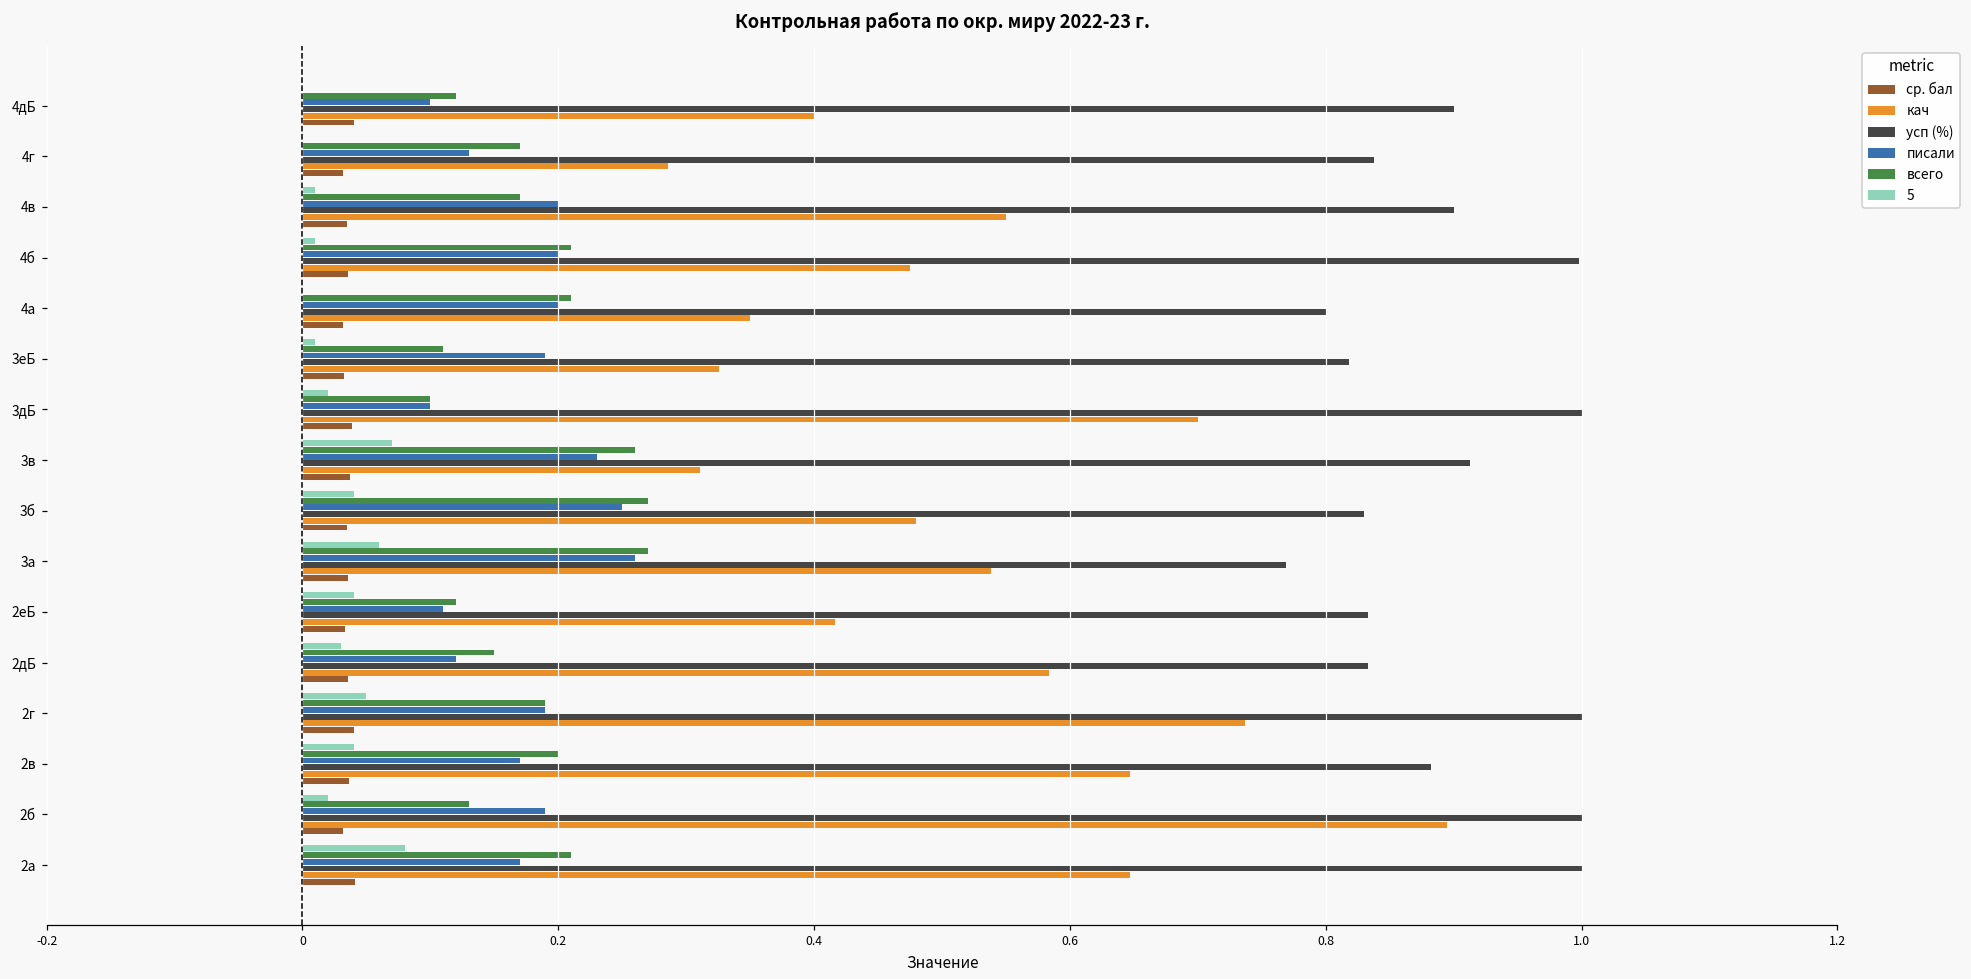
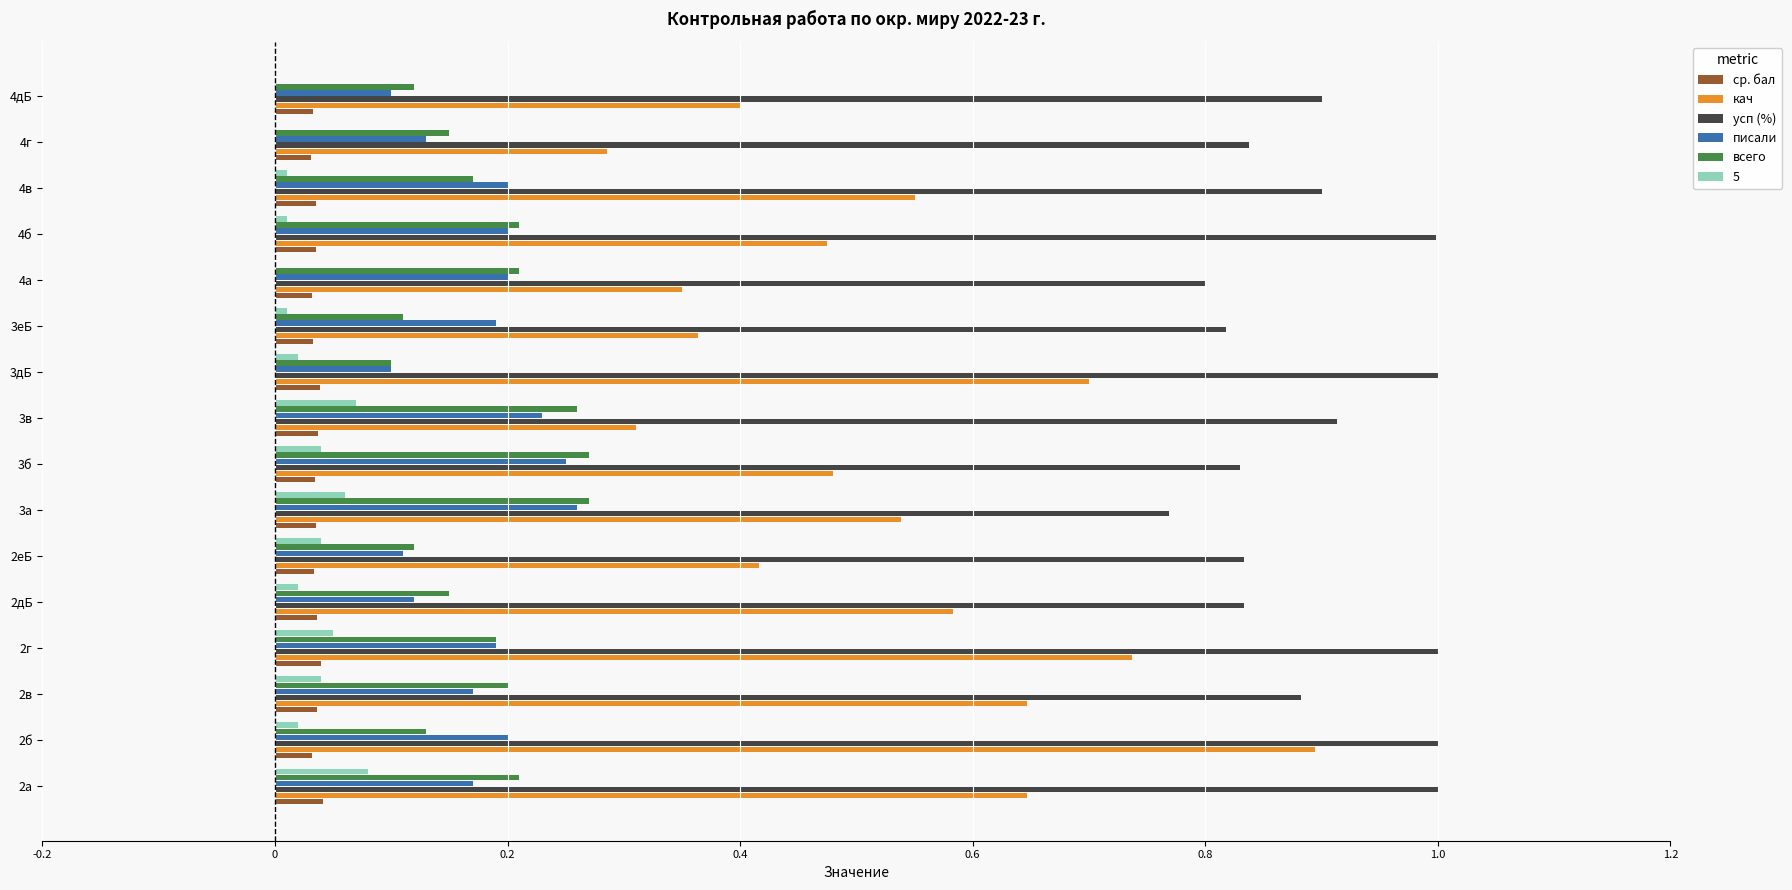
  {
    "ср. бал": {
-     "4дБ": 0.040,
+     "4дБ": 0.033,
      "4г": 0.031,
      "4в": 0.035,
      "4б": 0.036,
      "4а": 0.032,
      "3еБ": 0.033,
      "3дБ": 0.039,
      "3в": 0.037,
      "3б": 0.035,
      "3а": 0.035,
      "2еБ": 0.033,
      "2дБ": 0.036,
      "2г": 0.040,
      "2в": 0.036,
      "2б": 0.032,
      "2а": 0.041
    },
    "кач": {
      "4дБ": 0.400,
      "4г": 0.286,
      "4в": 0.550,
      "4б": 0.475,
      "4а": 0.350,
-     "3еБ": 0.326,
+     "3еБ": 0.364,
      "3дБ": 0.700,
      "3в": 0.311,
      "3б": 0.480,
      "3а": 0.538,
      "2еБ": 0.417,
      "2дБ": 0.583,
      "2г": 0.737,
      "2в": 0.647,
      "2б": 0.895,
      "2а": 0.647
    },
    "усп (%)": {
      "4дБ": 0.900,
      "4г": 0.837,
      "4в": 0.900,
      "4б": 0.998,
      "4а": 0.800,
      "3еБ": 0.818,
      "3дБ": 1.000,
      "3в": 0.913,
      "3б": 0.830,
      "3а": 0.769,
      "2еБ": 0.833,
      "2дБ": 0.833,
      "2г": 1.000,
      "2в": 0.882,
      "2б": 1.000,
      "2а": 1.000
    },
    "писали": {
      "4дБ": 0.100,
      "4г": 0.130,
      "4в": 0.200,
      "4б": 0.200,
      "4а": 0.200,
      "3еБ": 0.190,
      "3дБ": 0.100,
      "3в": 0.230,
      "3б": 0.250,
      "3а": 0.260,
      "2еБ": 0.110,
      "2дБ": 0.120,
      "2г": 0.190,
      "2в": 0.170,
-     "2б": 0.190,
+     "2б": 0.200,
      "2а": 0.170
    },
    "всего": {
      "4дБ": 0.120,
-     "4г": 0.170,
+     "4г": 0.150,
      "4в": 0.170,
      "4б": 0.210,
      "4а": 0.210,
      "3еБ": 0.110,
      "3дБ": 0.100,
      "3в": 0.260,
      "3б": 0.270,
      "3а": 0.270,
      "2еБ": 0.120,
      "2дБ": 0.150,
      "2г": 0.190,
      "2в": 0.200,
      "2б": 0.130,
      "2а": 0.210
    },
    "5": {
      "4дБ": 0.000,
      "4г": 0.000,
      "4в": 0.010,
      "4б": 0.010,
      "4а": 0.000,
      "3еБ": 0.010,
      "3дБ": 0.020,
      "3в": 0.070,
      "3б": 0.040,
      "3а": 0.060,
      "2еБ": 0.040,
-     "2дБ": 0.030,
+     "2дБ": 0.020,
      "2г": 0.050,
      "2в": 0.040,
      "2б": 0.020,
      "2а": 0.080
    }
  }
